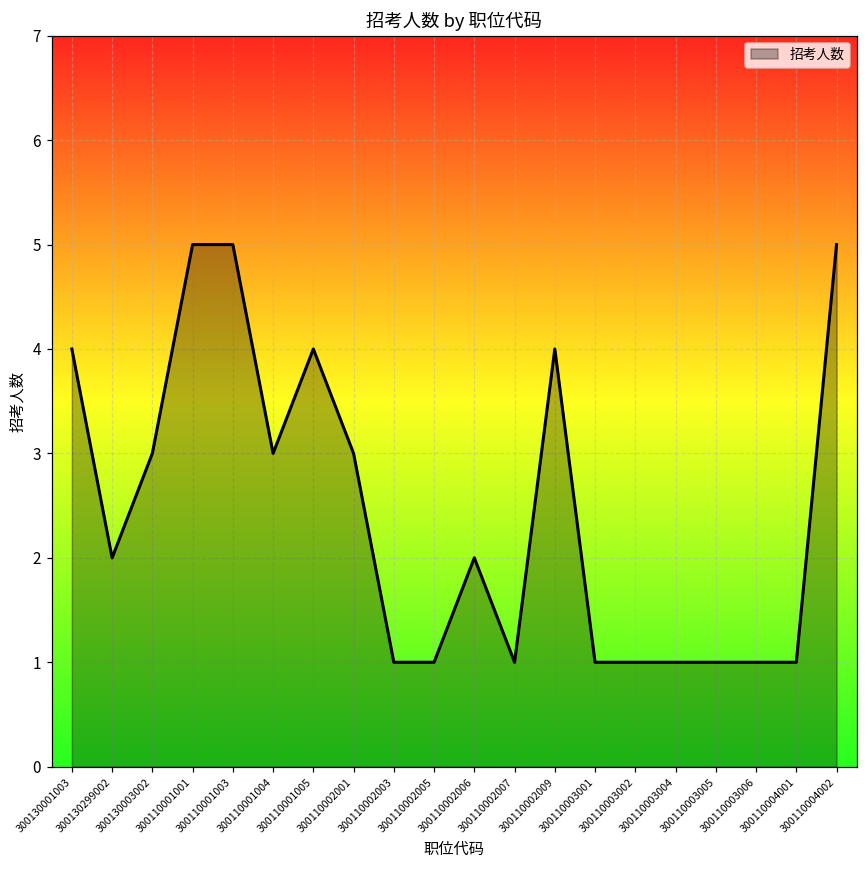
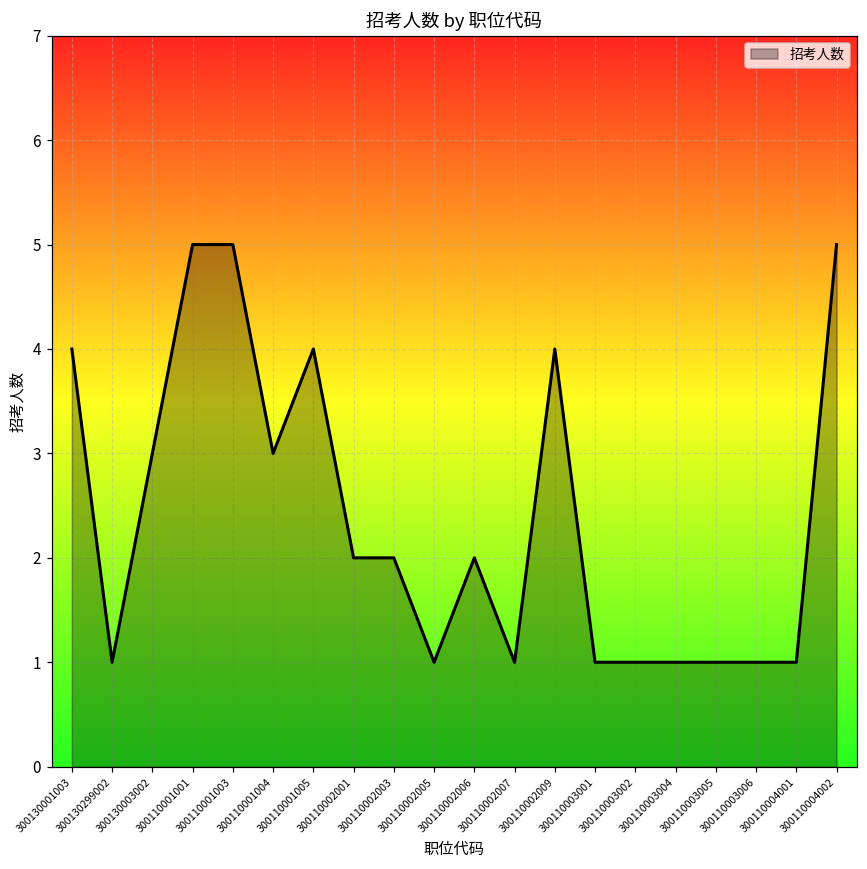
  {
    "300130001003": 4,
-   "300130299002": 2,
+   "300130299002": 1,
    "300130003002": 3,
    "300110001001": 5,
    "300110001003": 5,
    "300110001004": 3,
    "300110001005": 4,
-   "300110002001": 3,
-   "300110002003": 1,
+   "300110002001": 2,
+   "300110002003": 2,
    "300110002005": 1,
    "300110002006": 2,
    "300110002007": 1,
    "300110002009": 4,
    "300110003001": 1,
    "300110003002": 1,
    "300110003004": 1,
    "300110003005": 1,
    "300110003006": 1,
    "300110004001": 1,
    "300110004002": 5
  }
